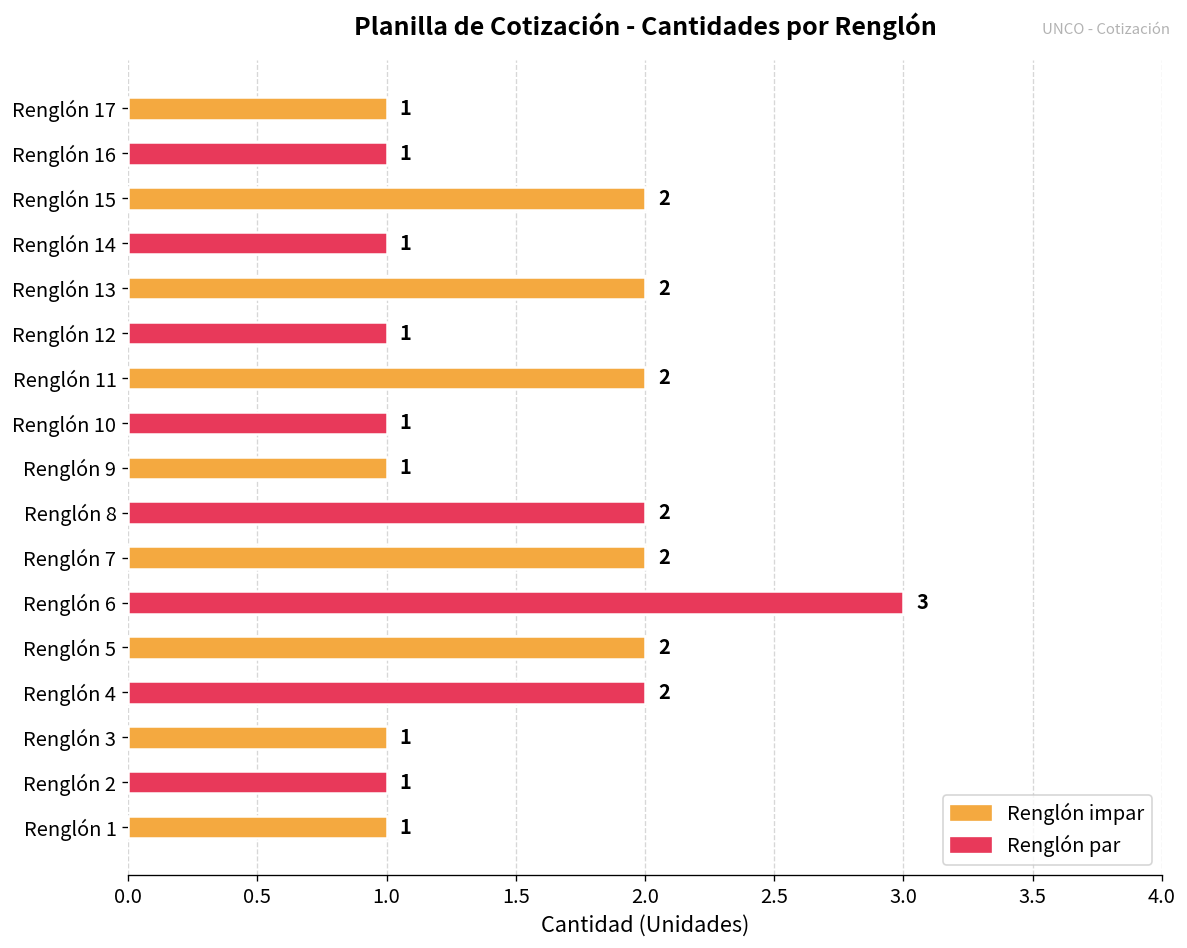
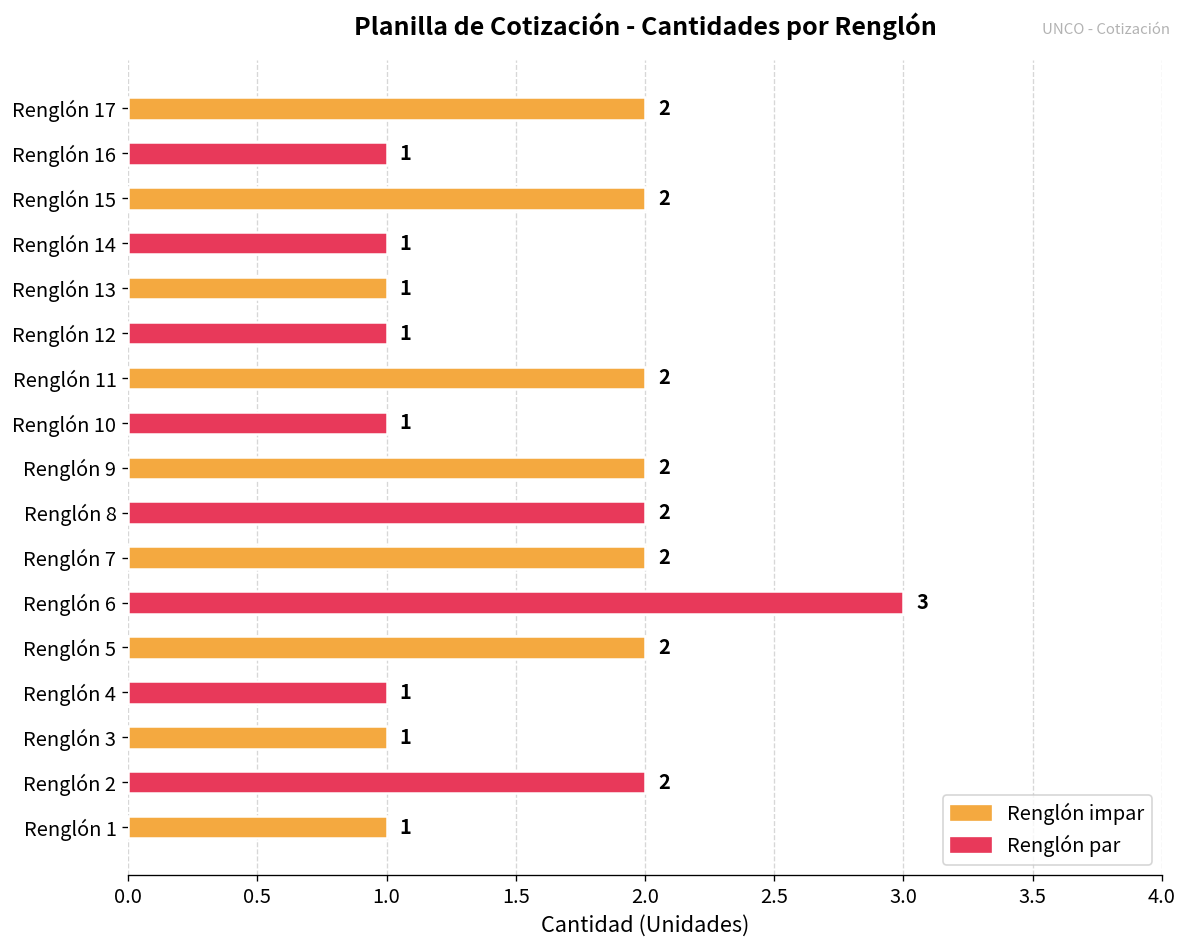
  {
-   "Renglón 17": 1,
+   "Renglón 17": 2,
    "Renglón 16": 1,
    "Renglón 15": 2,
    "Renglón 14": 1,
-   "Renglón 13": 2,
+   "Renglón 13": 1,
    "Renglón 12": 1,
    "Renglón 11": 2,
    "Renglón 10": 1,
-   "Renglón 9": 1,
+   "Renglón 9": 2,
    "Renglón 8": 2,
    "Renglón 7": 2,
    "Renglón 6": 3,
    "Renglón 5": 2,
-   "Renglón 4": 2,
+   "Renglón 4": 1,
    "Renglón 3": 1,
-   "Renglón 2": 1,
+   "Renglón 2": 2,
    "Renglón 1": 1
  }
